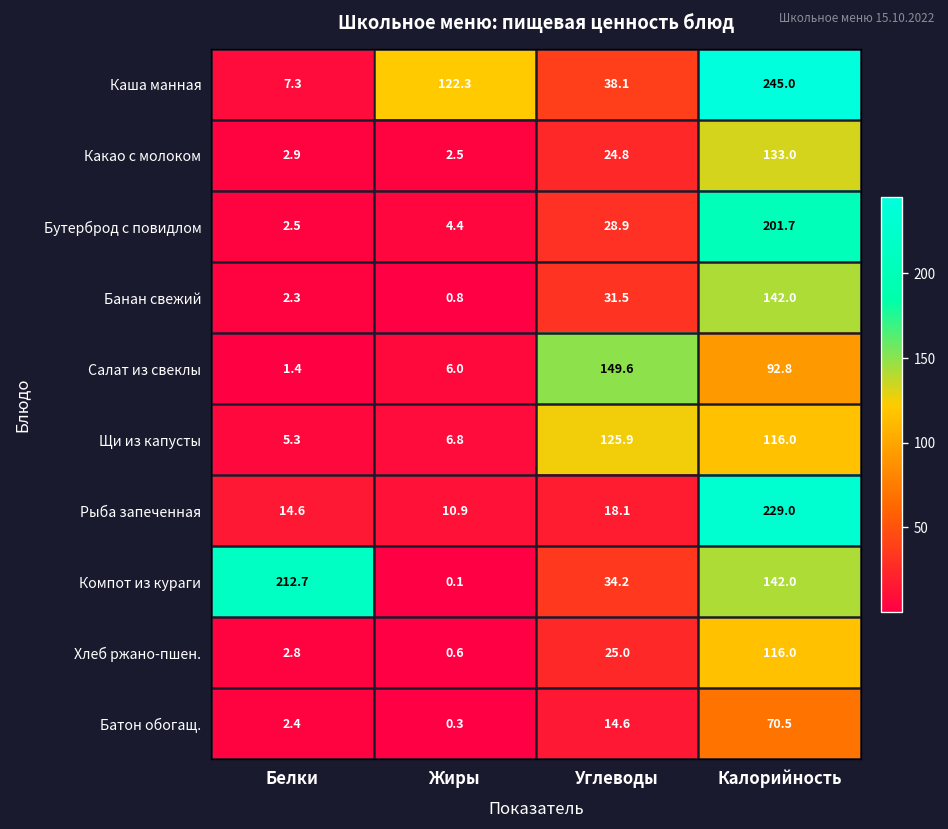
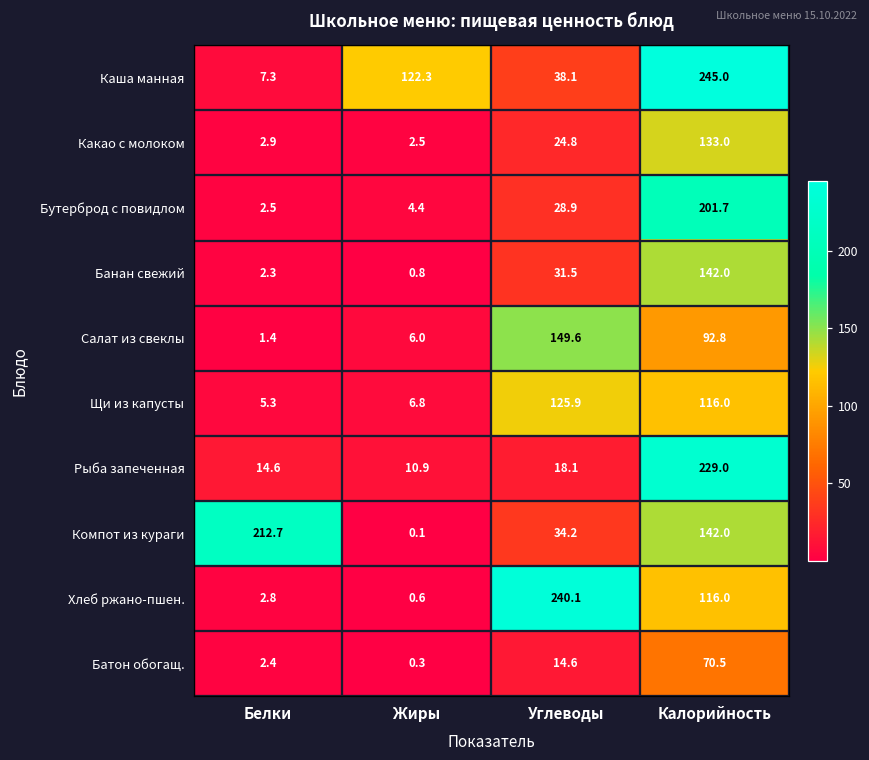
  {
    "Каша манная": {
      "Белки": 7.3,
      "Жиры": 122.3,
      "Углеводы": 38.1,
      "Калорийность": 245.0
    },
    "Какао с молоком": {
      "Белки": 2.9,
      "Жиры": 2.5,
      "Углеводы": 24.8,
      "Калорийность": 133.0
    },
    "Бутерброд с повидлом": {
      "Белки": 2.5,
      "Жиры": 4.4,
      "Углеводы": 28.9,
      "Калорийность": 201.7
    },
    "Банан свежий": {
      "Белки": 2.3,
      "Жиры": 0.8,
      "Углеводы": 31.5,
      "Калорийность": 142.0
    },
    "Салат из свеклы": {
      "Белки": 1.4,
      "Жиры": 6.0,
      "Углеводы": 149.6,
      "Калорийность": 92.8
    },
    "Щи из капусты": {
      "Белки": 5.3,
      "Жиры": 6.8,
      "Углеводы": 125.9,
      "Калорийность": 116.0
    },
    "Рыба запеченная": {
      "Белки": 14.6,
      "Жиры": 10.9,
      "Углеводы": 18.1,
      "Калорийность": 229.0
    },
    "Компот из кураги": {
      "Белки": 212.7,
      "Жиры": 0.1,
      "Углеводы": 34.2,
      "Калорийность": 142.0
    },
    "Хлеб ржано-пшен.": {
      "Белки": 2.8,
      "Жиры": 0.6,
-     "Углеводы": 25.0,
+     "Углеводы": 240.1,
      "Калорийность": 116.0
    },
    "Батон обогащ.": {
      "Белки": 2.4,
      "Жиры": 0.3,
      "Углеводы": 14.6,
      "Калорийность": 70.5
    }
  }
